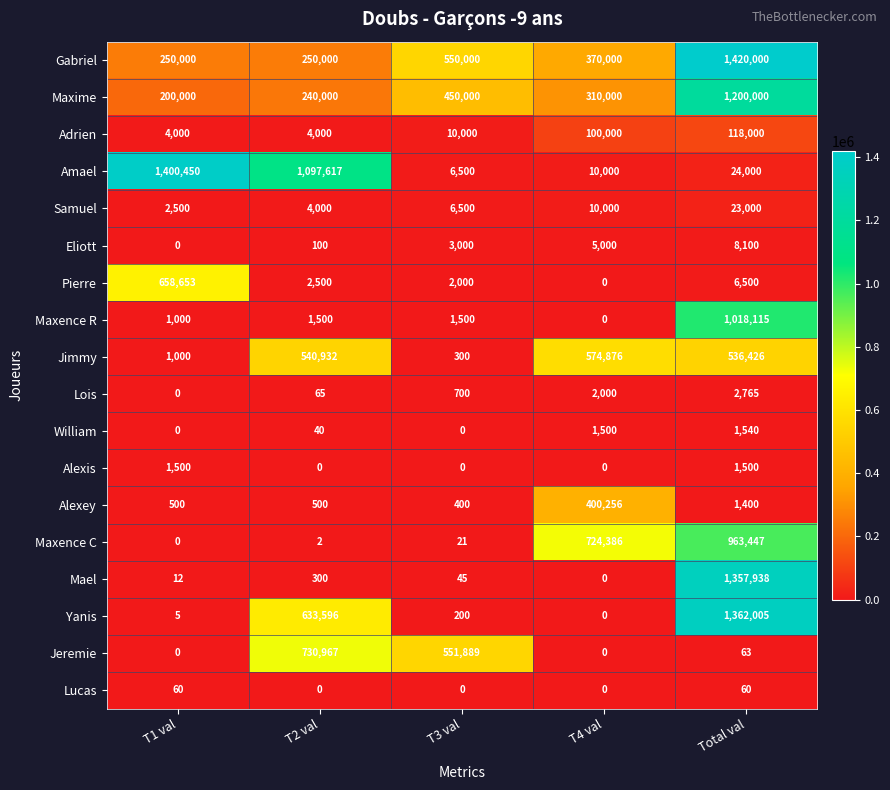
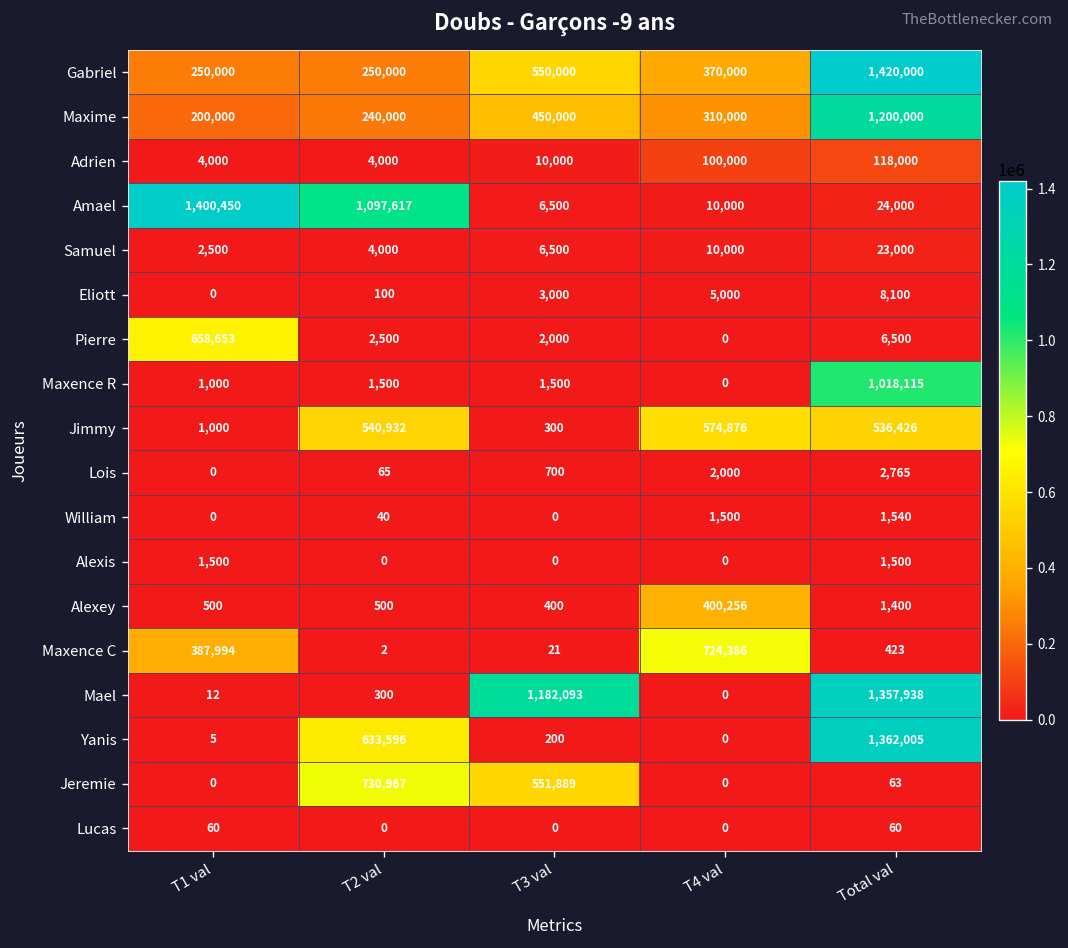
  {
    "Gabriel": {
      "T1 val": "250,000",
      "T2 val": "250,000",
      "T3 val": "550,000",
      "T4 val": "370,000",
      "Total val": "1,420,000"
    },
    "Maxime": {
      "T1 val": "200,000",
      "T2 val": "240,000",
      "T3 val": "450,000",
      "T4 val": "310,000",
      "Total val": "1,200,000"
    },
    "Adrien": {
      "T1 val": "4,000",
      "T2 val": "4,000",
      "T3 val": "10,000",
      "T4 val": "100,000",
      "Total val": "118,000"
    },
    "Amael": {
      "T1 val": "1,400,450",
      "T2 val": "1,097,617",
      "T3 val": "6,500",
      "T4 val": "10,000",
      "Total val": "24,000"
    },
    "Samuel": {
      "T1 val": "2,500",
      "T2 val": "4,000",
      "T3 val": "6,500",
      "T4 val": "10,000",
      "Total val": "23,000"
    },
    "Eliott": {
      "T1 val": "0",
      "T2 val": "100",
      "T3 val": "3,000",
      "T4 val": "5,000",
      "Total val": "8,100"
    },
    "Pierre": {
      "T1 val": "658,653",
      "T2 val": "2,500",
      "T3 val": "2,000",
      "T4 val": "0",
      "Total val": "6,500"
    },
    "Maxence R": {
      "T1 val": "1,000",
      "T2 val": "1,500",
      "T3 val": "1,500",
      "T4 val": "0",
      "Total val": "1,018,115"
    },
    "Jimmy": {
      "T1 val": "1,000",
      "T2 val": "540,932",
      "T3 val": "300",
      "T4 val": "574,876",
      "Total val": "536,426"
    },
    "Lois": {
      "T1 val": "0",
      "T2 val": "65",
      "T3 val": "700",
      "T4 val": "2,000",
      "Total val": "2,765"
    },
    "William": {
      "T1 val": "0",
      "T2 val": "40",
      "T3 val": "0",
      "T4 val": "1,500",
      "Total val": "1,540"
    },
    "Alexis": {
      "T1 val": "1,500",
      "T2 val": "0",
      "T3 val": "0",
      "T4 val": "0",
      "Total val": "1,500"
    },
    "Alexey": {
      "T1 val": "500",
      "T2 val": "500",
      "T3 val": "400",
      "T4 val": "400,256",
      "Total val": "1,400"
    },
    "Maxence C": {
-     "T1 val": "0",
+     "T1 val": "387,994",
      "T2 val": "2",
      "T3 val": "21",
      "T4 val": "724,386",
-     "Total val": "963,447"
+     "Total val": "423"
    },
    "Mael": {
      "T1 val": "12",
      "T2 val": "300",
-     "T3 val": "45",
+     "T3 val": "1,182,093",
      "T4 val": "0",
      "Total val": "1,357,938"
    },
    "Yanis": {
      "T1 val": "5",
      "T2 val": "633,596",
      "T3 val": "200",
      "T4 val": "0",
      "Total val": "1,362,005"
    },
    "Jeremie": {
      "T1 val": "0",
      "T2 val": "730,967",
      "T3 val": "551,889",
      "T4 val": "0",
      "Total val": "63"
    },
    "Lucas": {
      "T1 val": "60",
      "T2 val": "0",
      "T3 val": "0",
      "T4 val": "0",
      "Total val": "60"
    }
  }
